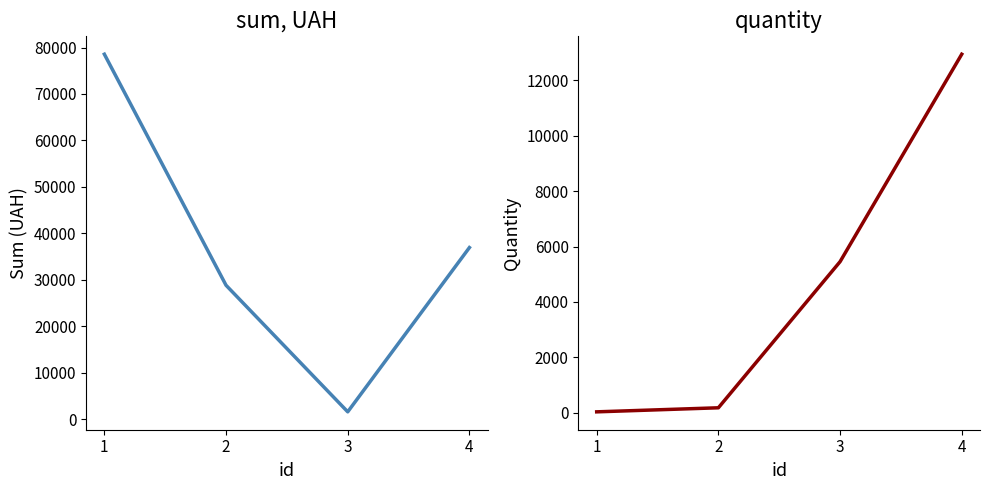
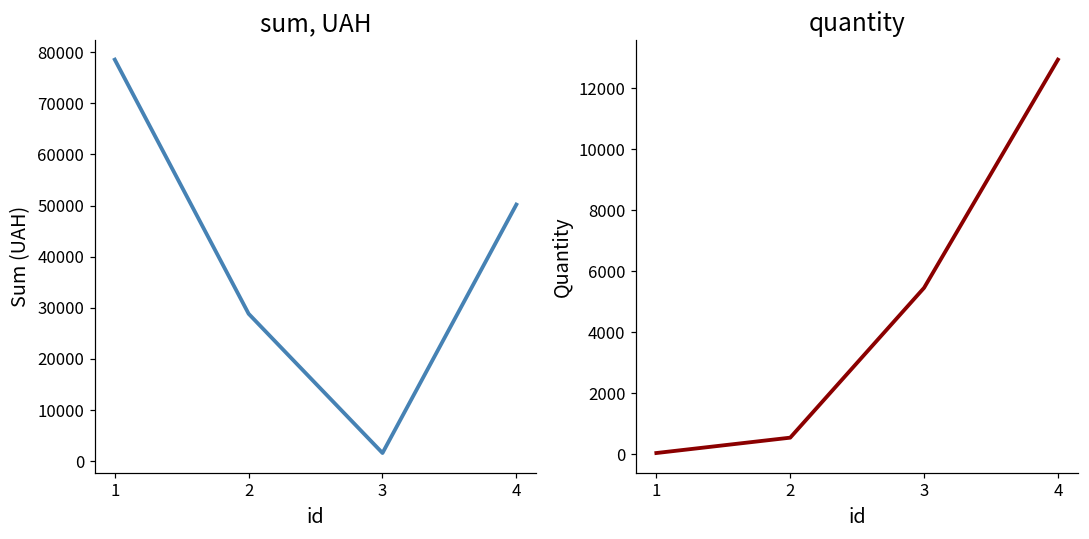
  {
    "sum, UAH": {
      "1": 79000,
      "2": 29000,
      "3": 2000,
-     "4": 37000
+     "4": 50000
    },
    "quantity": {
      "1": 0,
-     "2": 200,
+     "2": 500,
      "3": 5500,
      "4": 12900
    }
  }
